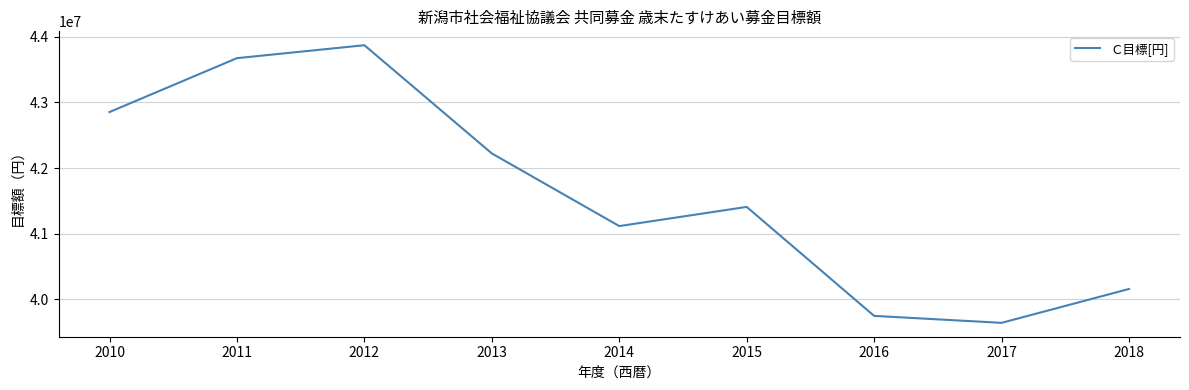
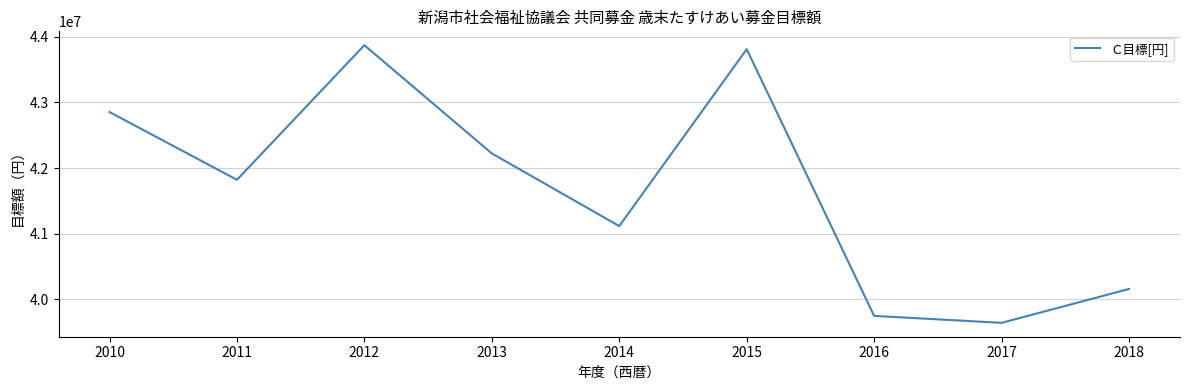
  {
    "2010": 42900000,
-   "2011": 43700000,
+   "2011": 41800000,
    "2012": 43900000,
    "2013": 42200000,
    "2014": 41100000,
-   "2015": 41400000,
+   "2015": 43800000,
    "2016": 39700000,
    "2017": 39600000,
    "2018": 40200000
  }
